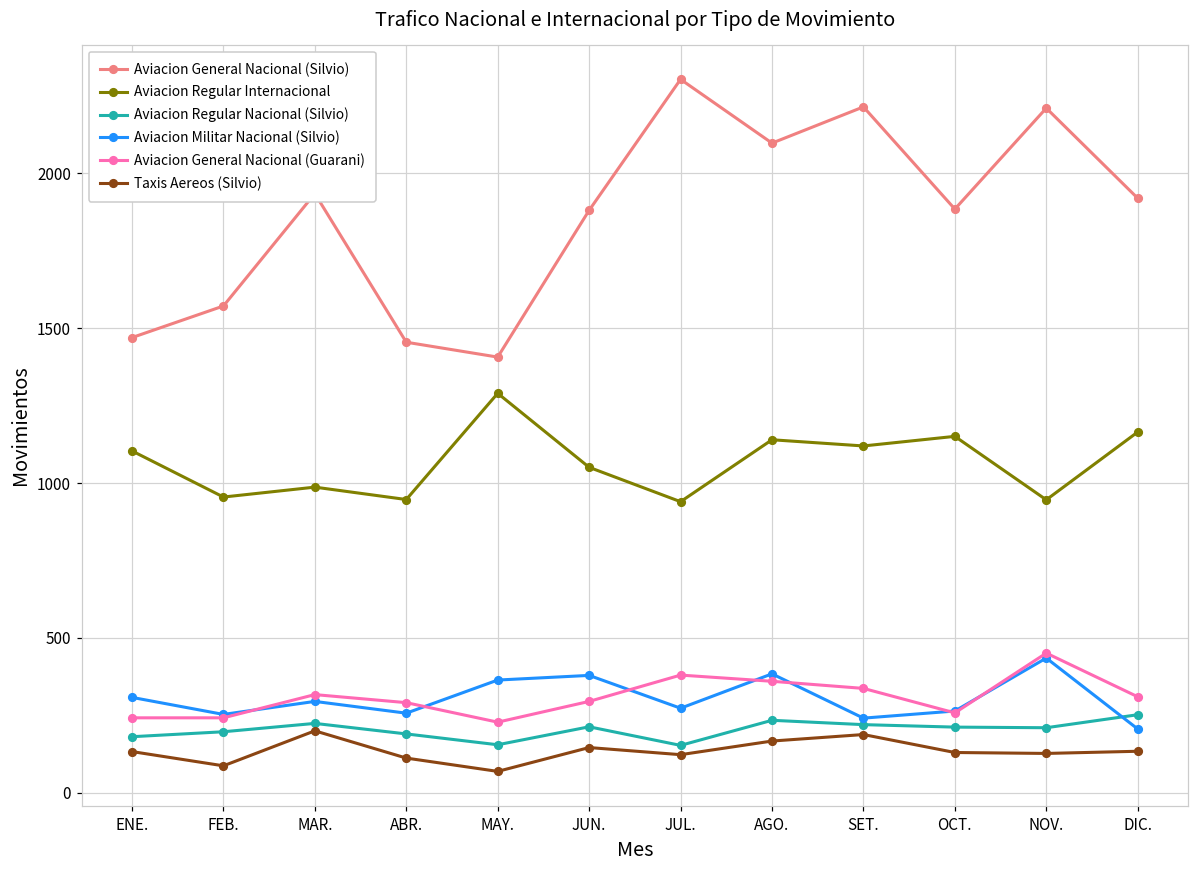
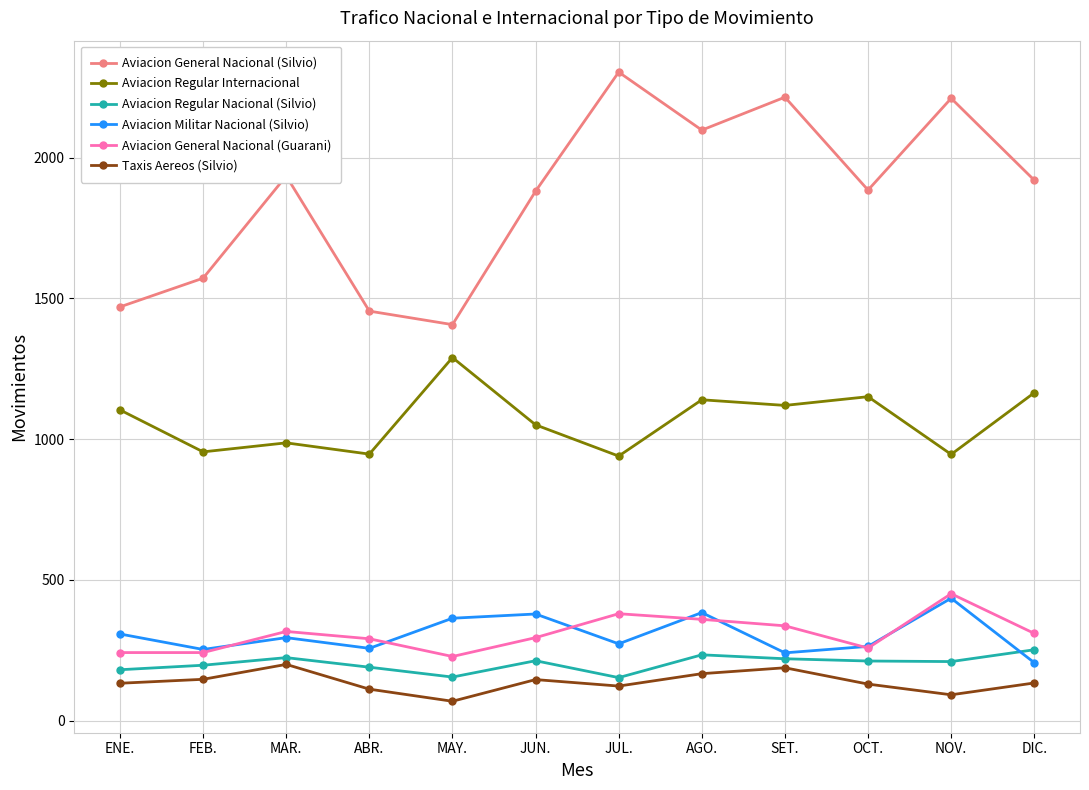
  {
    "Aviacion Regular Internacional": {
      "ENE.": 1100,
      "FEB.": 960,
      "MAR.": 990,
      "ABR.": 950,
      "MAY.": 1290,
      "JUN.": 1050,
      "JUL.": 940,
      "AGO.": 1140,
      "SET.": 1120,
      "OCT.": 1150,
      "NOV.": 950,
      "DIC.": 1170
    },
    "Aviacion Regular Nacional (Silvio)": {
      "ENE.": 180,
      "FEB.": 200,
      "MAR.": 220,
      "ABR.": 190,
      "MAY.": 160,
      "JUN.": 210,
      "JUL.": 150,
      "AGO.": 230,
      "SET.": 220,
      "OCT.": 210,
      "NOV.": 210,
      "DIC.": 250
    },
    "Aviacion Militar Nacional (Silvio)": {
      "ENE.": 310,
      "FEB.": 250,
      "MAR.": 300,
      "ABR.": 260,
      "MAY.": 360,
      "JUN.": 380,
      "JUL.": 270,
      "AGO.": 380,
      "SET.": 240,
      "NOV.": 440,
      "DIC.": 210
    },
    "Taxis Aereos (Silvio)": {
      "ENE.": 130,
-     "FEB.": 90,
+     "FEB.": 150,
      "MAR.": 200,
      "ABR.": 110,
      "MAY.": 70,
      "JUN.": 150,
      "JUL.": 120,
      "AGO.": 170,
      "SET.": 190,
      "OCT.": 130,
-     "NOV.": 130,
+     "NOV.": 90,
      "DIC.": 130
    }
  }
